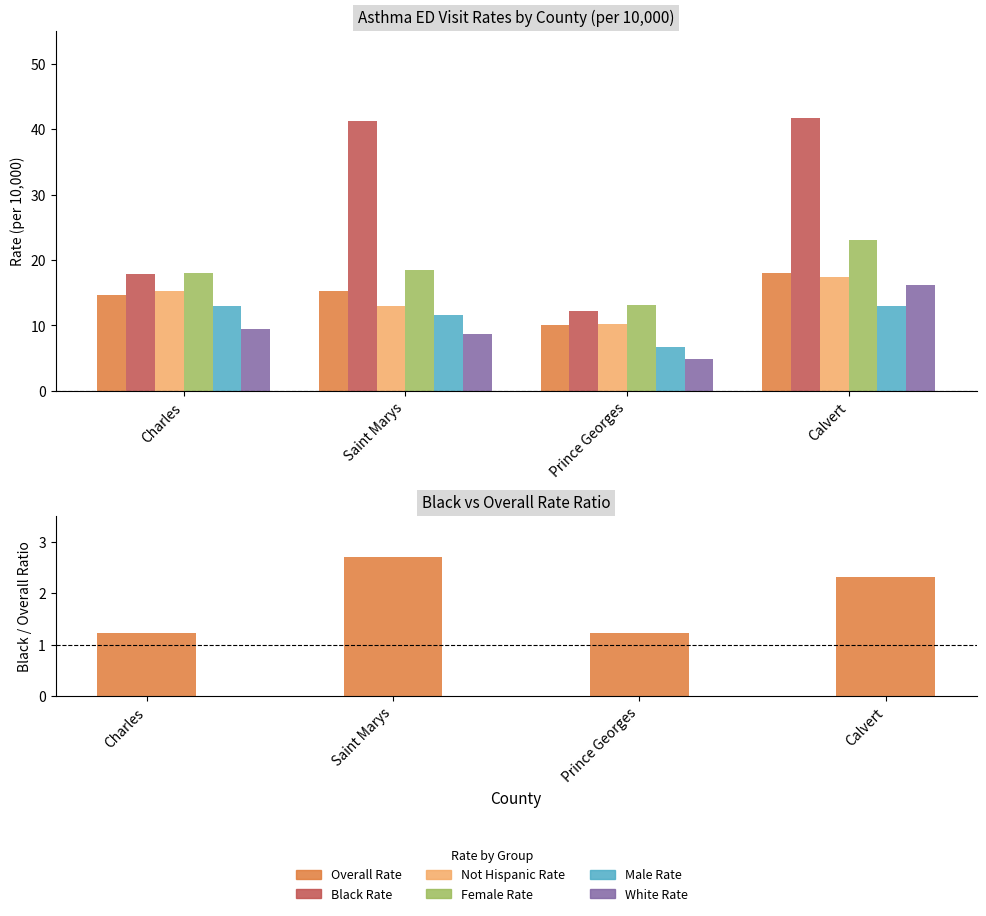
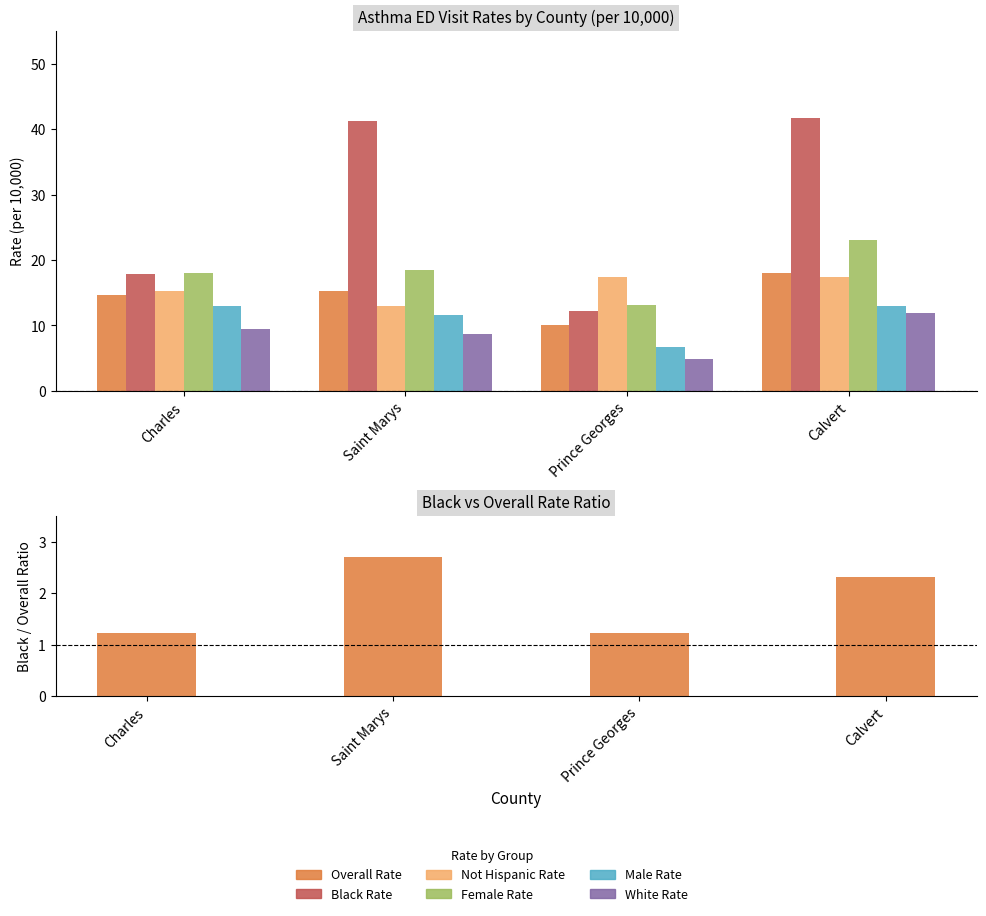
  {
    "Asthma ED Visit Rates by County (per 10,000)": {
      "Not Hispanic Rate": {
        "Charles": 15,
        "Saint Marys": 13,
-       "Prince Georges": 10,
+       "Prince Georges": 17,
        "Calvert": 17
      },
      "Female Rate": {
        "Charles": 18,
        "Saint Marys": 19,
        "Prince Georges": 13,
        "Calvert": 23
      },
      "Male Rate": {
        "Charles": 13,
        "Saint Marys": 12,
        "Prince Georges": 7,
        "Calvert": 13
      },
      "White Rate": {
        "Charles": 9,
        "Saint Marys": 9,
        "Prince Georges": 5,
-       "Calvert": 16
+       "Calvert": 12
      }
    },
    "Black vs Overall Rate Ratio": {
      "Charles": 1.2,
      "Saint Marys": 2.7,
      "Prince Georges": 1.2,
      "Calvert": 2.3
    }
  }
